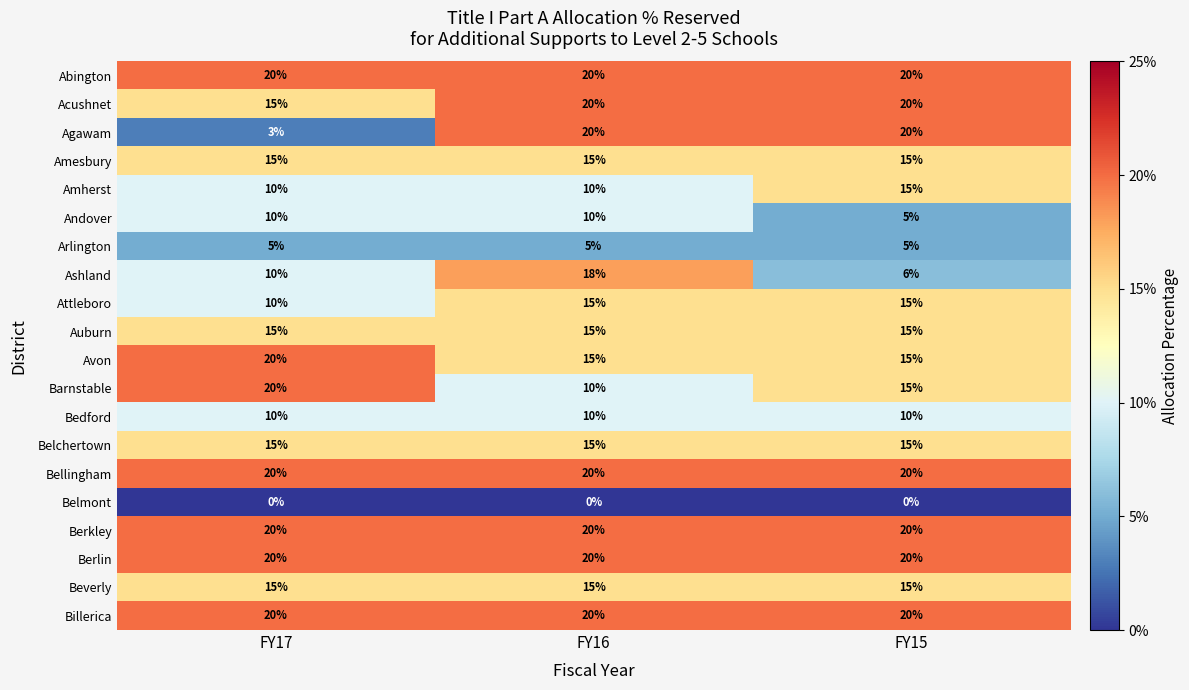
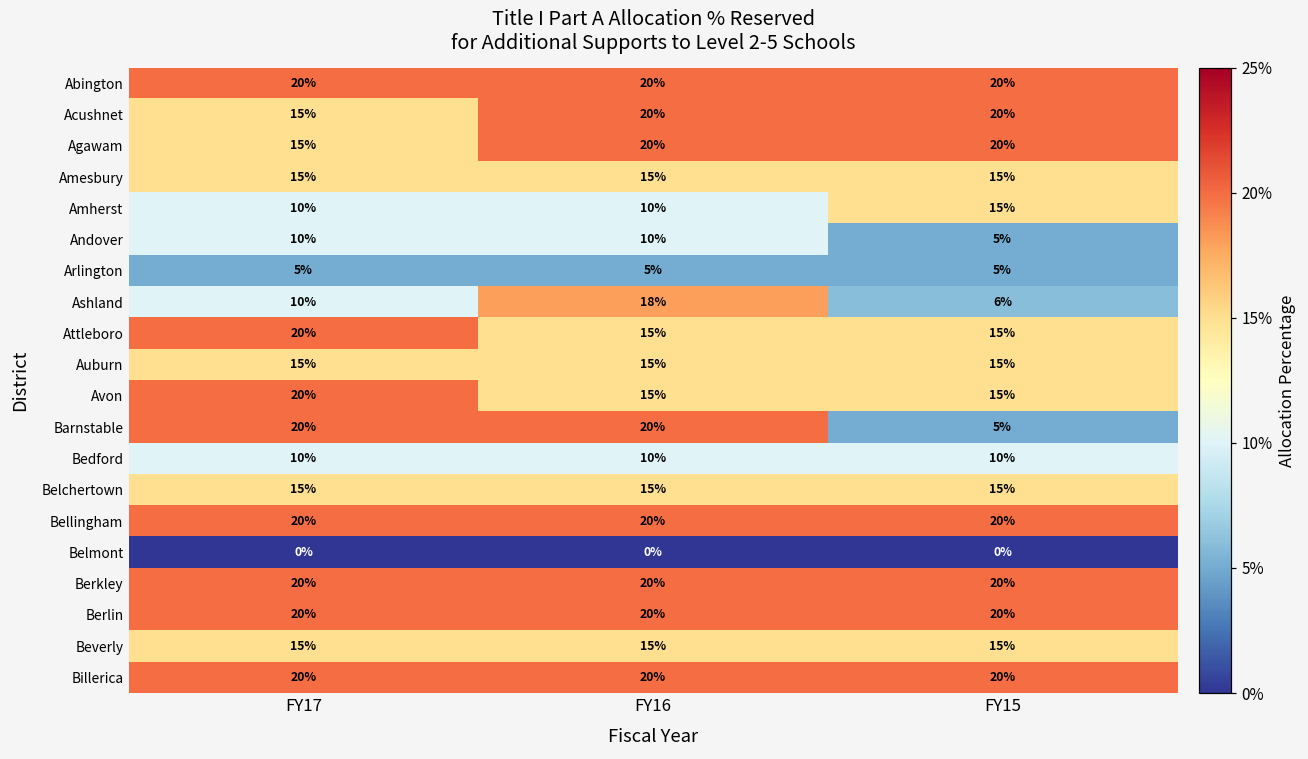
  {
    "Abington": {
      "FY17": "20%",
      "FY16": "20%",
      "FY15": "20%"
    },
    "Acushnet": {
      "FY17": "15%",
      "FY16": "20%",
      "FY15": "20%"
    },
    "Agawam": {
-     "FY17": "3%",
+     "FY17": "15%",
      "FY16": "20%",
      "FY15": "20%"
    },
    "Amesbury": {
      "FY17": "15%",
      "FY16": "15%",
      "FY15": "15%"
    },
    "Amherst": {
      "FY17": "10%",
      "FY16": "10%",
      "FY15": "15%"
    },
    "Andover": {
      "FY17": "10%",
      "FY16": "10%",
      "FY15": "5%"
    },
    "Arlington": {
      "FY17": "5%",
      "FY16": "5%",
      "FY15": "5%"
    },
    "Ashland": {
      "FY17": "10%",
      "FY16": "18%",
      "FY15": "6%"
    },
    "Attleboro": {
-     "FY17": "10%",
+     "FY17": "20%",
      "FY16": "15%",
      "FY15": "15%"
    },
    "Auburn": {
      "FY17": "15%",
      "FY16": "15%",
      "FY15": "15%"
    },
    "Avon": {
      "FY17": "20%",
      "FY16": "15%",
      "FY15": "15%"
    },
    "Barnstable": {
      "FY17": "20%",
-     "FY16": "10%",
-     "FY15": "15%"
+     "FY16": "20%",
+     "FY15": "5%"
    },
    "Bedford": {
      "FY17": "10%",
      "FY16": "10%",
      "FY15": "10%"
    },
    "Belchertown": {
      "FY17": "15%",
      "FY16": "15%",
      "FY15": "15%"
    },
    "Bellingham": {
      "FY17": "20%",
      "FY16": "20%",
      "FY15": "20%"
    },
    "Belmont": {
      "FY17": "0%",
      "FY16": "0%",
      "FY15": "0%"
    },
    "Berkley": {
      "FY17": "20%",
      "FY16": "20%",
      "FY15": "20%"
    },
    "Berlin": {
      "FY17": "20%",
      "FY16": "20%",
      "FY15": "20%"
    },
    "Beverly": {
      "FY17": "15%",
      "FY16": "15%",
      "FY15": "15%"
    },
    "Billerica": {
      "FY17": "20%",
      "FY16": "20%",
      "FY15": "20%"
    }
  }
